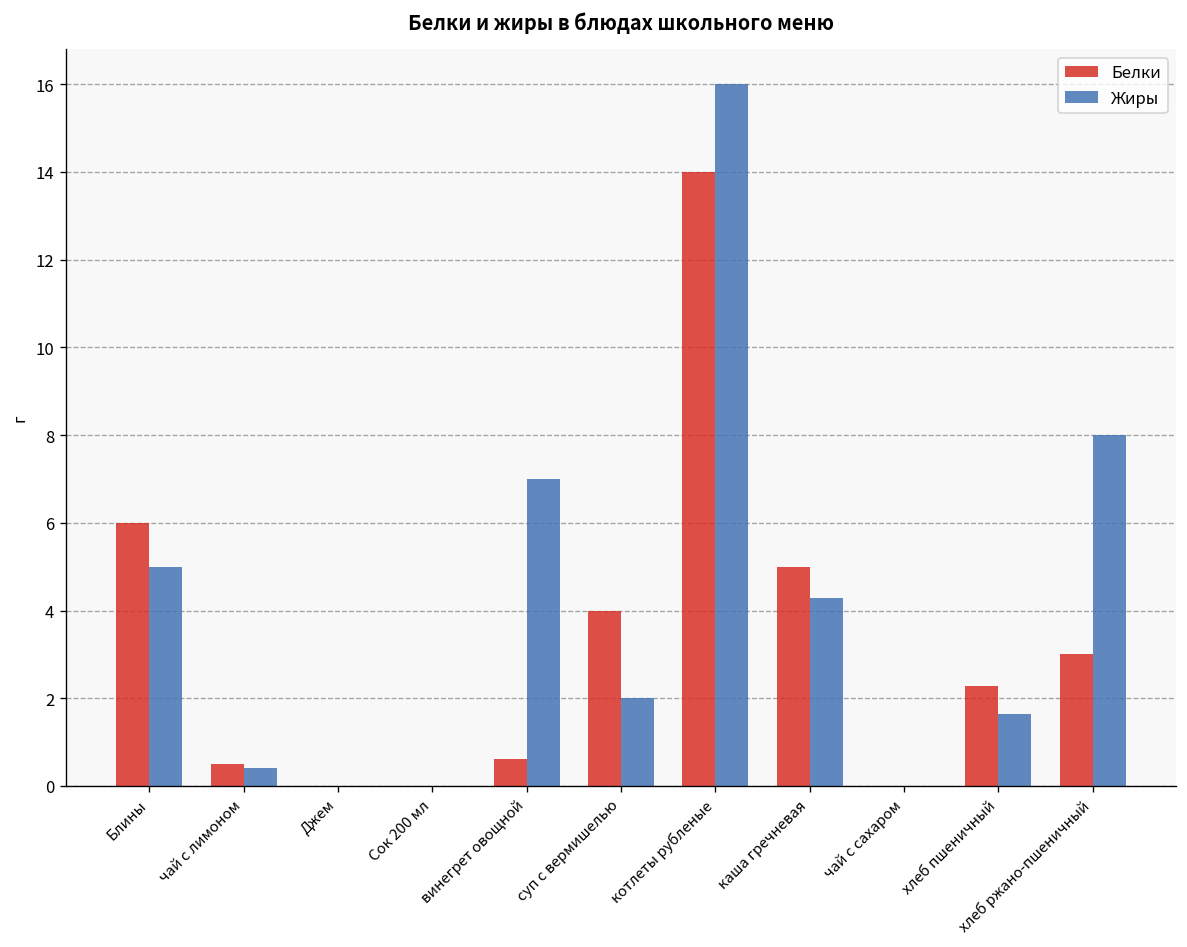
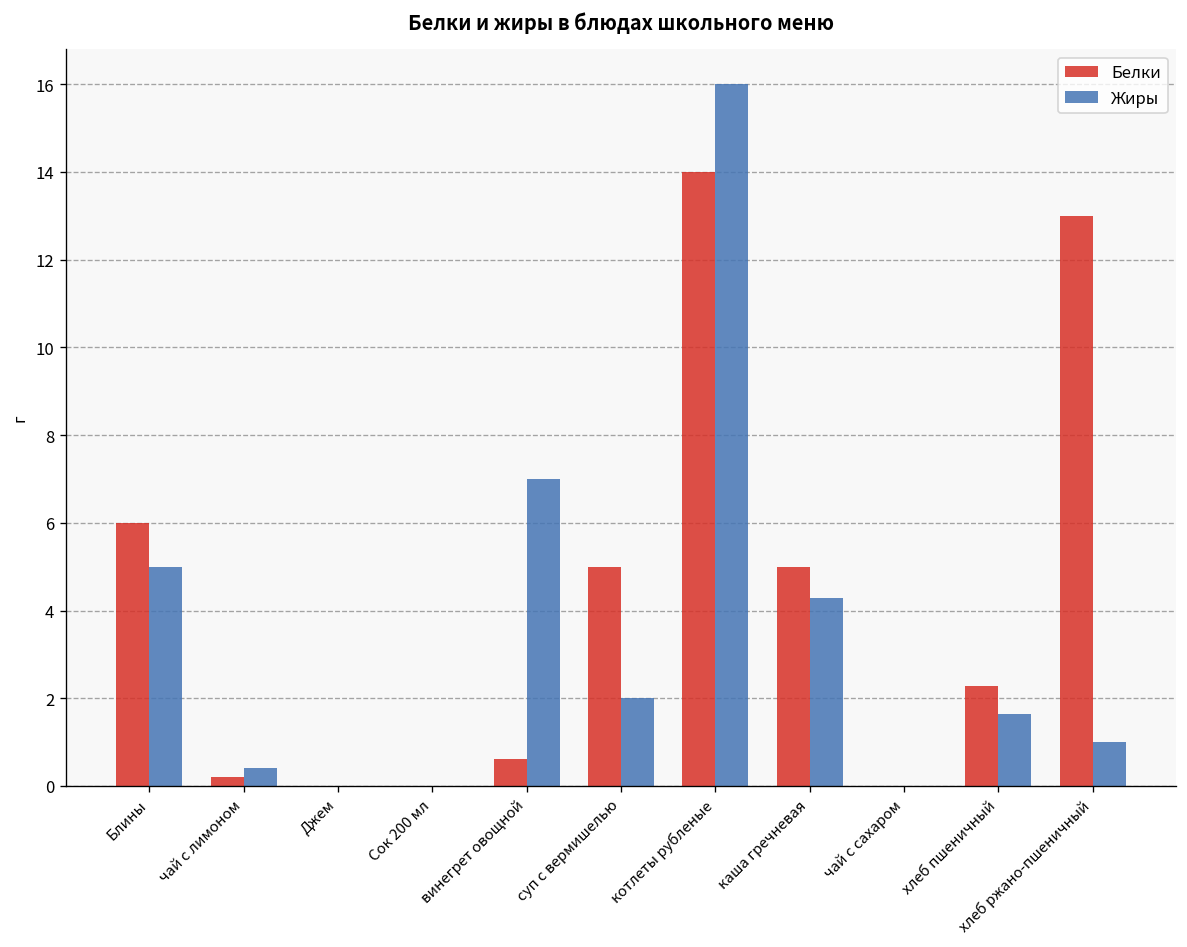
  {
    "Белки": {
      "Блины": 6.0,
-     "чай с лимоном": 0.5,
+     "чай с лимоном": 0.2,
      "Джем": 0.0,
      "Сок 200 мл": 0.0,
      "винегрет овощной": 0.6,
-     "суп с вермишелью": 4,
+     "суп с вермишелью": 5,
      "котлеты рубленые": 14.0,
      "каша гречневая": 5.0,
      "чай с сахаром": 0.0,
      "хлеб пшеничный": 2.3,
-     "хлеб ржано-пшеничный": 3
+     "хлеб ржано-пшеничный": 13
    },
    "Жиры": {
      "Блины": 5,
      "чай с лимоном": 0.4,
      "Джем": 0,
      "Сок 200 мл": 0,
      "винегрет овощной": 7,
      "суп с вермишелью": 2,
      "котлеты рубленые": 16,
      "каша гречневая": 4.3,
      "чай с сахаром": 0,
      "хлеб пшеничный": 1.6,
-     "хлеб ржано-пшеничный": 8
+     "хлеб ржано-пшеничный": 1
    }
  }
